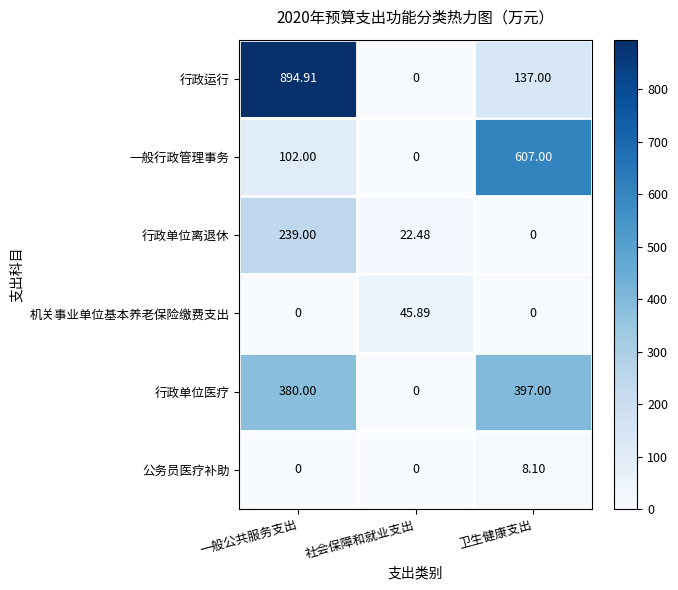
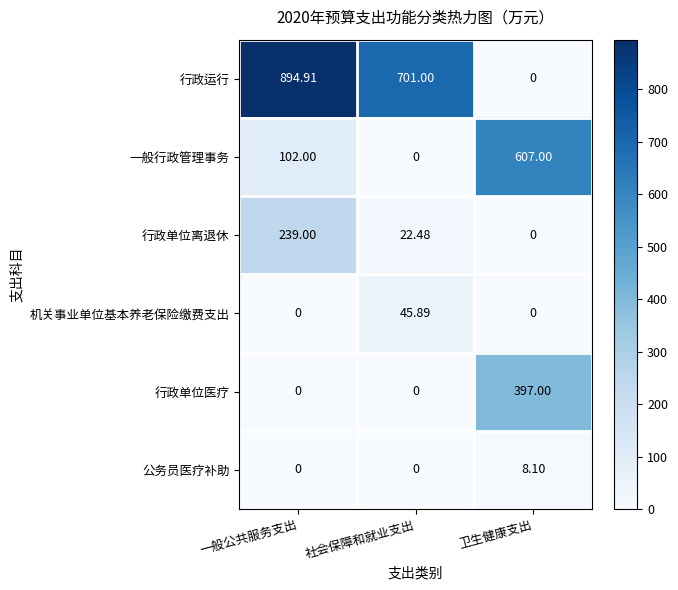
  {
    "行政运行": {
      "一般公共服务支出": 894.91,
-     "社会保障和就业支出": 0,
-     "卫生健康支出": 137.00
+     "社会保障和就业支出": 701.00,
+     "卫生健康支出": 0
    },
    "一般行政管理事务": {
      "一般公共服务支出": 102.00,
      "社会保障和就业支出": 0,
      "卫生健康支出": 607.00
    },
    "行政单位离退休": {
      "一般公共服务支出": 239.00,
      "社会保障和就业支出": 22.48,
      "卫生健康支出": 0
    },
    "机关事业单位基本养老保险缴费支出": {
      "一般公共服务支出": 0,
      "社会保障和就业支出": 45.89,
      "卫生健康支出": 0
    },
    "行政单位医疗": {
-     "一般公共服务支出": 380.00,
+     "一般公共服务支出": 0,
      "社会保障和就业支出": 0,
      "卫生健康支出": 397.00
    },
    "公务员医疗补助": {
      "一般公共服务支出": 0,
      "社会保障和就业支出": 0,
      "卫生健康支出": 8.10
    }
  }
